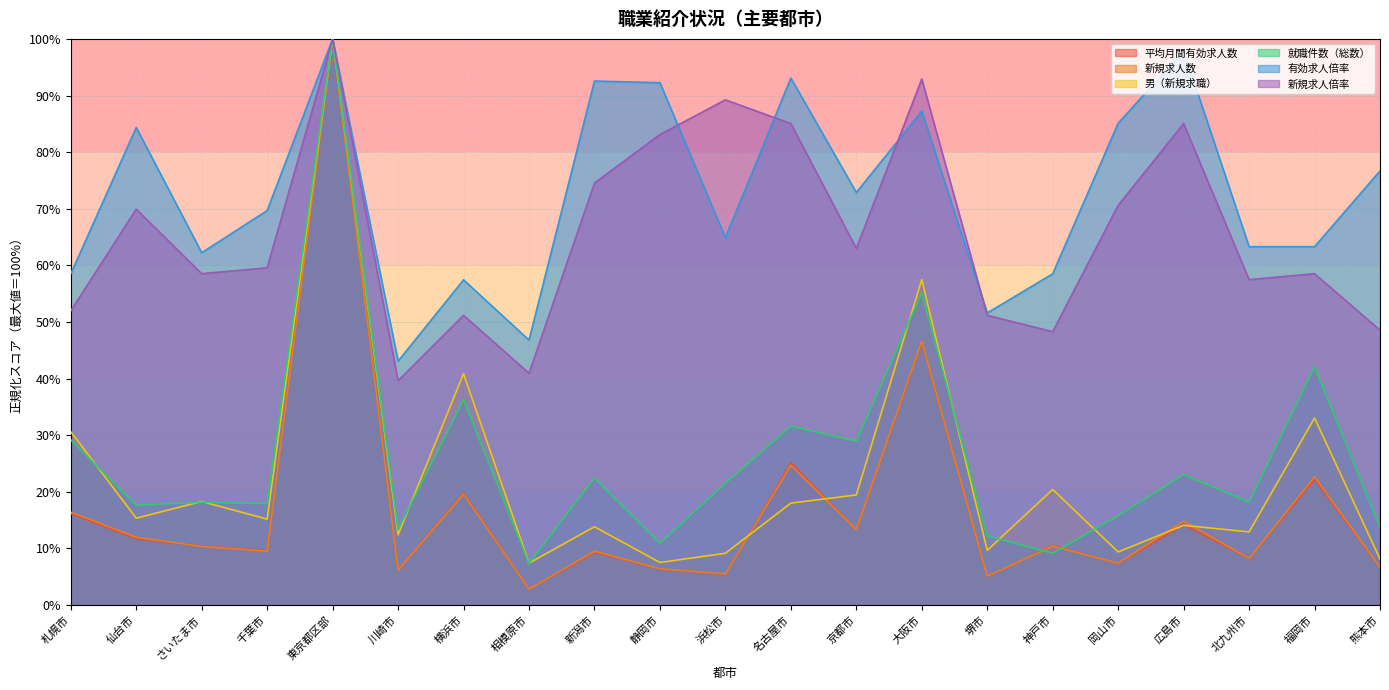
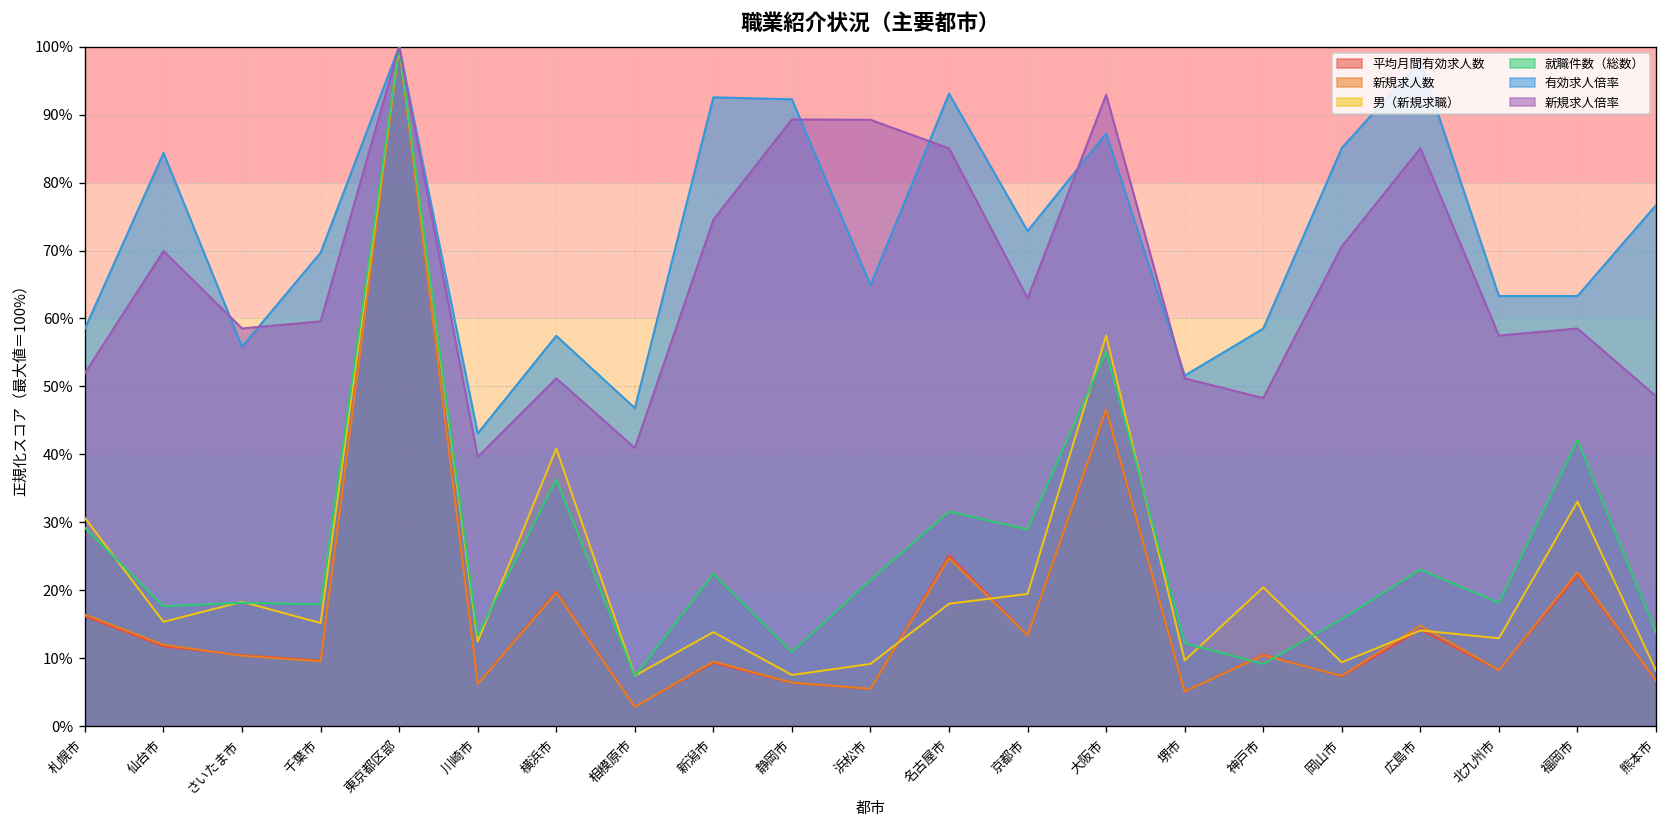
  {
    "男（新規求職）": {
      "札幌市": "31%",
      "仙台市": "15%",
      "千葉市": "15%",
      "川崎市": "12%",
      "横浜市": "41%",
      "新潟市": "14%",
      "静岡市": "8%",
      "浜松市": "9%",
      "名古屋市": "18%",
      "京都市": "19%",
      "大阪市": "57%",
      "堺市": "10%",
      "神戸市": "20%",
      "岡山市": "9%",
      "北九州市": "13%",
      "福岡市": "33%",
      "熊本市": "8%"
    },
    "就職件数（総数）": {
      "札幌市": "29%",
      "仙台市": "18%",
      "千葉市": "18%",
      "川崎市": "13%",
      "横浜市": "36%",
      "新潟市": "22%",
      "静岡市": "11%",
      "浜松市": "22%",
      "名古屋市": "32%",
      "京都市": "29%",
      "大阪市": "55%",
      "堺市": "12%",
      "神戸市": "9%",
      "岡山市": "16%",
      "広島市": "23%",
      "北九州市": "18%",
      "福岡市": "42%",
      "熊本市": "14%"
    },
    "有効求人倍率": {
      "札幌市": "59%",
      "仙台市": "84%",
-     "さいたま市": "62%",
+     "さいたま市": "56%",
      "千葉市": "70%",
      "川崎市": "43%",
      "横浜市": "57%",
      "相模原市": "47%",
      "新潟市": "93%",
      "静岡市": "92%",
      "浜松市": "65%",
      "名古屋市": "93%",
      "京都市": "73%",
      "大阪市": "87%",
      "神戸市": "59%",
      "岡山市": "85%",
      "北九州市": "63%",
      "福岡市": "63%",
      "熊本市": "77%"
    },
    "新規求人倍率": {
      "札幌市": "52%",
      "仙台市": "70%",
      "さいたま市": "59%",
      "千葉市": "60%",
      "川崎市": "40%",
      "横浜市": "51%",
      "相模原市": "41%",
      "新潟市": "75%",
-     "静岡市": "83%",
+     "静岡市": "89%",
      "浜松市": "89%",
      "名古屋市": "85%",
      "京都市": "63%",
      "大阪市": "93%",
      "神戸市": "48%",
      "岡山市": "71%",
      "広島市": "85%",
      "北九州市": "57%",
      "福岡市": "59%",
      "熊本市": "49%"
    }
  }
